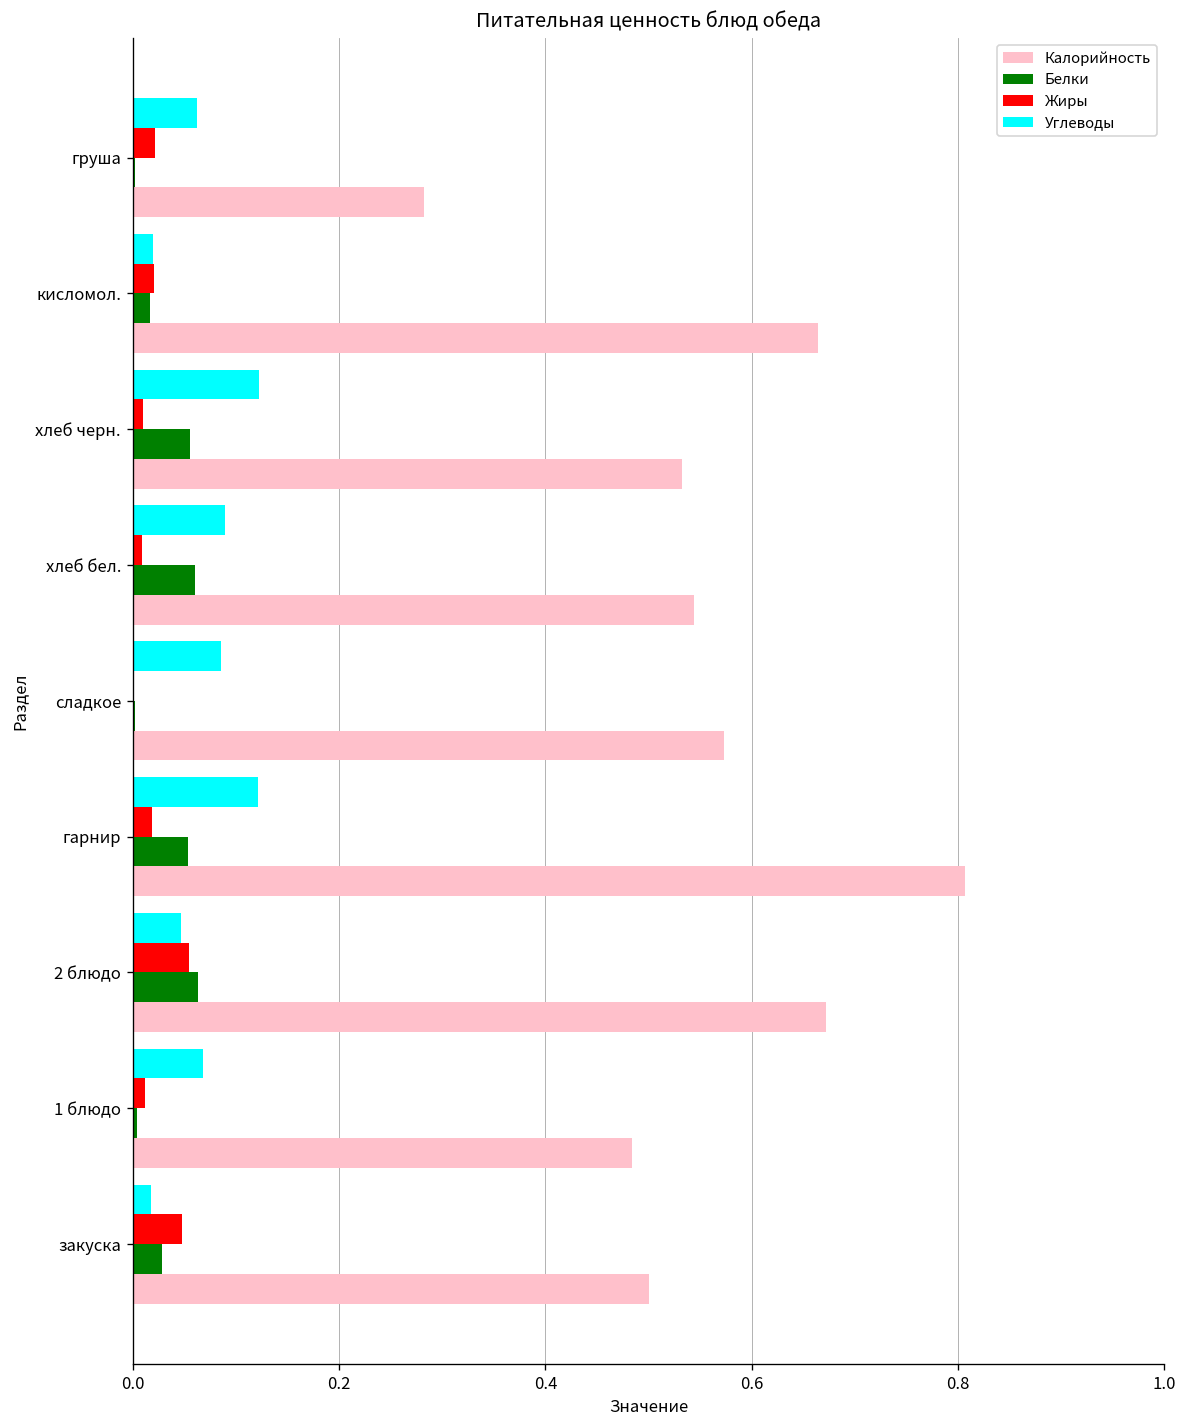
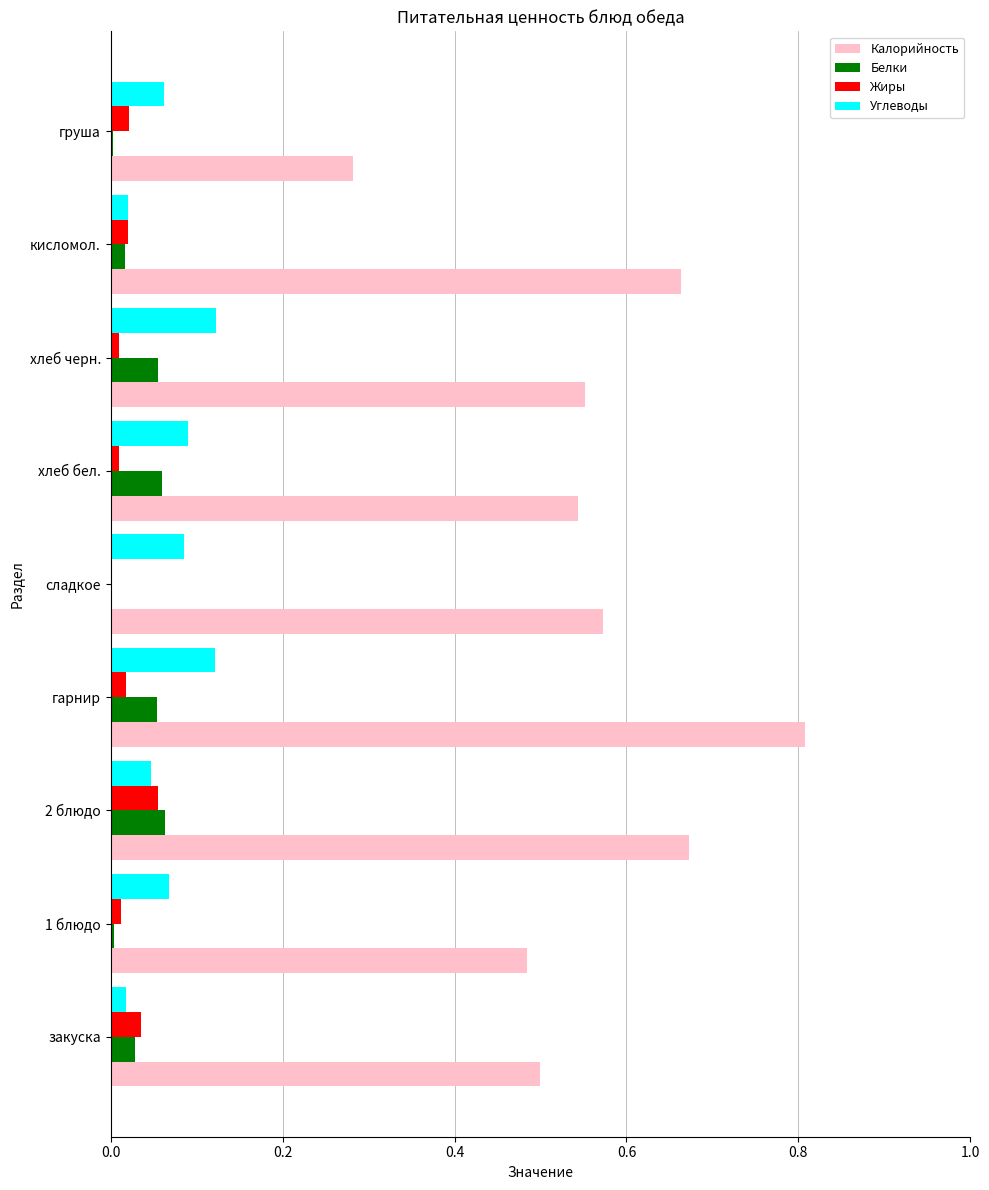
  {
    "Калорийность": {
      "груша": 0.28,
      "кисломол.": 0.66,
-     "хлеб черн.": 0.53,
+     "хлеб черн.": 0.55,
      "хлеб бел.": 0.54,
      "сладкое": 0.57,
      "гарнир": 0.81,
      "2 блюдо": 0.67,
      "1 блюдо": 0.48,
      "закуска": 0.50
    },
    "Белки": {
      "кисломол.": 0.02,
      "хлеб черн.": 0.06,
      "хлеб бел.": 0.06,
      "гарнир": 0.05,
      "2 блюдо": 0.06,
      "1 блюдо": 0.00,
      "закуска": 0.03
    },
    "Жиры": {
      "груша": 0.02,
      "кисломол.": 0.02,
      "хлеб черн.": 0.01,
      "хлеб бел.": 0.01,
      "гарнир": 0.02,
      "2 блюдо": 0.05,
      "1 блюдо": 0.01,
-     "закуска": 0.05
+     "закуска": 0.04
    },
    "Углеводы": {
      "груша": 0.06,
      "кисломол.": 0.02,
      "хлеб черн.": 0.12,
      "хлеб бел.": 0.09,
      "сладкое": 0.09,
      "гарнир": 0.12,
      "2 блюдо": 0.05,
      "1 блюдо": 0.07,
      "закуска": 0.02
    }
  }
